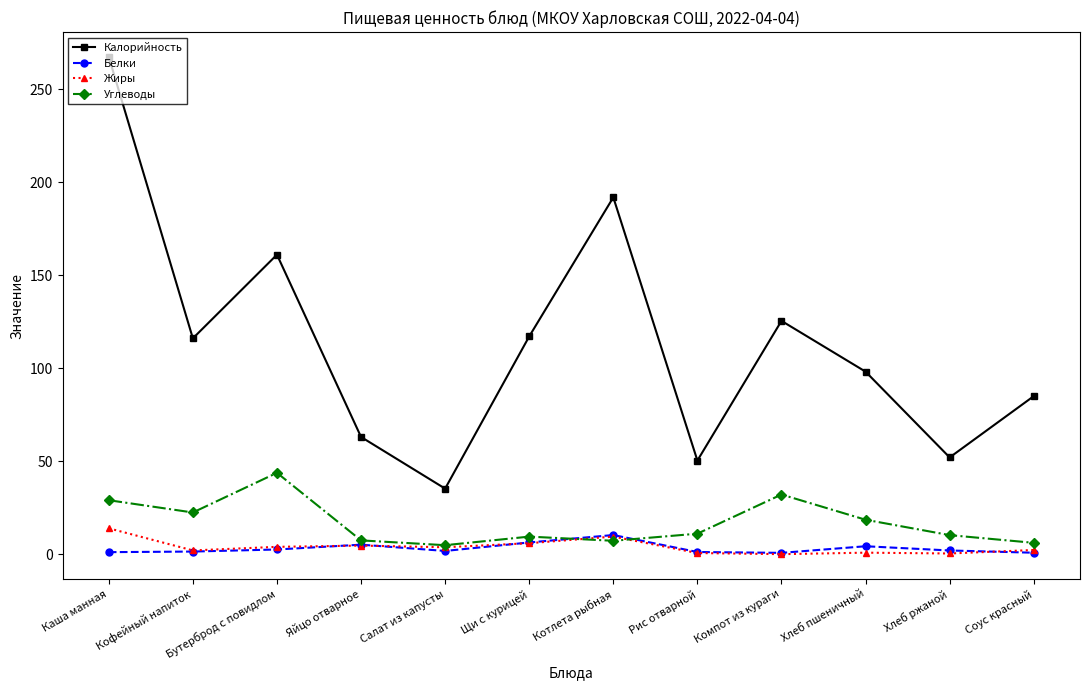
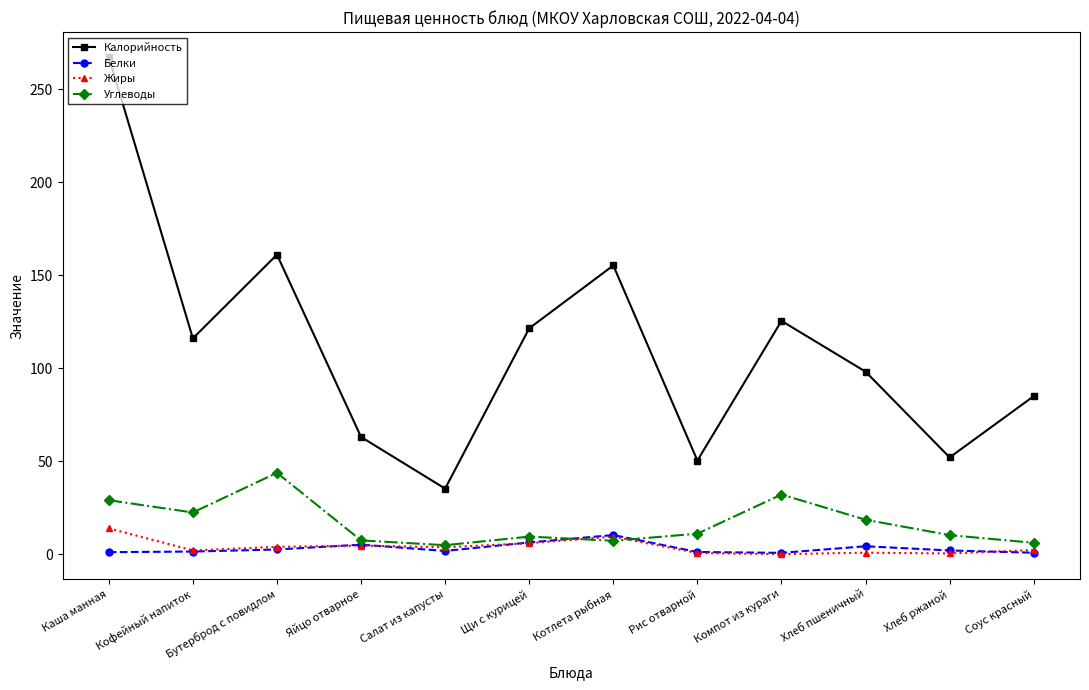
  {
    "Калорийность": {
      "Кофейный напиток": 116,
      "Бутерброд с повидлом": 161,
      "Яйцо отварное": 63,
      "Салат из капусты": 35,
-     "Щи с курицей": 117,
-     "Котлета рыбная": 192,
+     "Щи с курицей": 121,
+     "Котлета рыбная": 155,
      "Рис отварной": 50,
      "Компот из кураги": 125,
      "Хлеб пшеничный": 98,
      "Хлеб ржаной": 52,
      "Соус красный": 85
    },
    "Белки": {
      "Каша манная": 1,
      "Бутерброд с повидлом": 3,
      "Салат из капусты": 2,
      "Хлеб пшеничный": 4,
      "Хлеб ржаной": 2,
      "Соус красный": 1
    },
    "Жиры": {
      "Каша манная": 14,
      "Бутерброд с повидлом": 4,
      "Хлеб пшеничный": 1,
      "Хлеб ржаной": 0,
      "Соус красный": 2
    },
    "Углеводы": {
      "Каша манная": 29,
      "Кофейный напиток": 22,
      "Бутерброд с повидлом": 44,
      "Яйцо отварное": 7,
      "Щи с курицей": 9,
      "Котлета рыбная": 7,
      "Рис отварной": 11,
      "Компот из кураги": 32,
      "Хлеб пшеничный": 19,
      "Хлеб ржаной": 10,
      "Соус красный": 6
    }
  }
